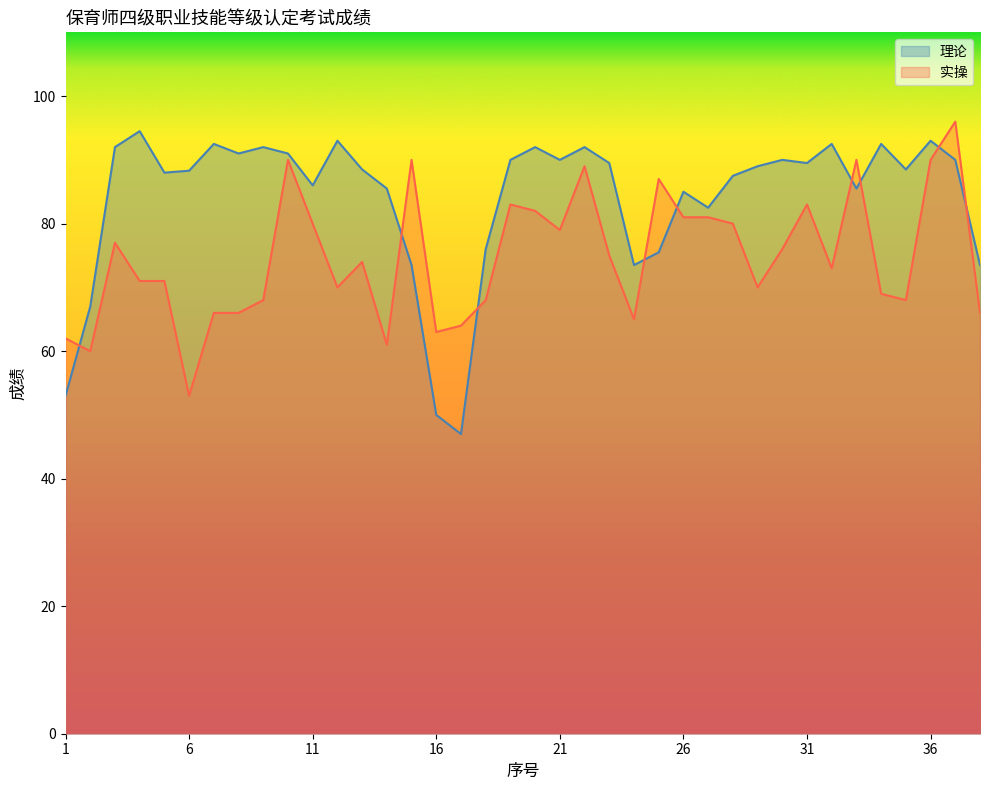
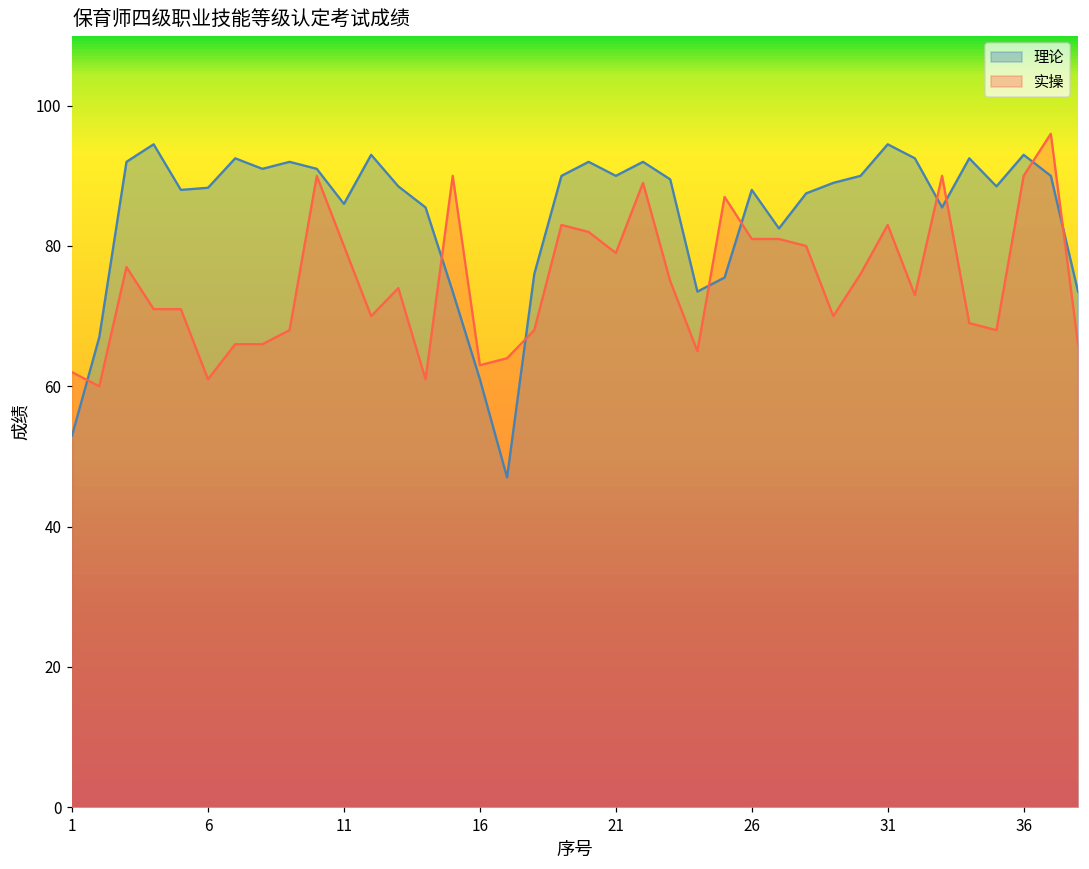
  {
    "理论": {
      "1": 53,
      "6": 88,
      "11": 86,
-     "16": 50,
+     "16": 61,
      "21": 90,
-     "26": 85,
-     "31": 90,
+     "26": 88,
+     "31": 95,
      "36": 93
    },
    "实操": {
      "1": 62,
-     "6": 53,
+     "6": 61,
      "11": 80,
      "16": 63,
      "21": 79,
      "26": 81,
      "31": 83,
      "36": 90
    }
  }
